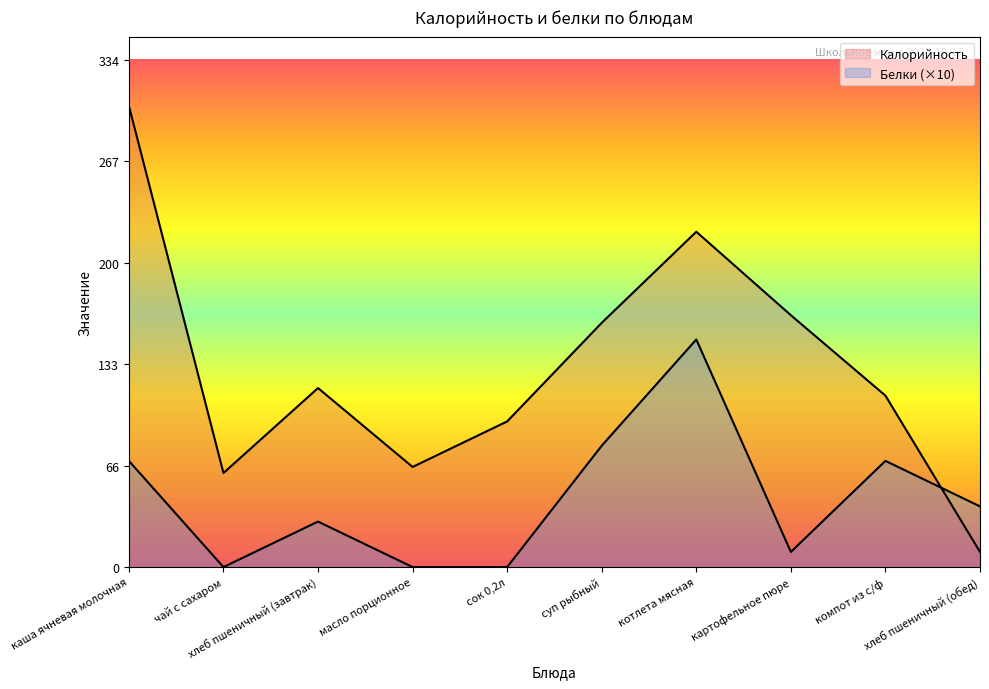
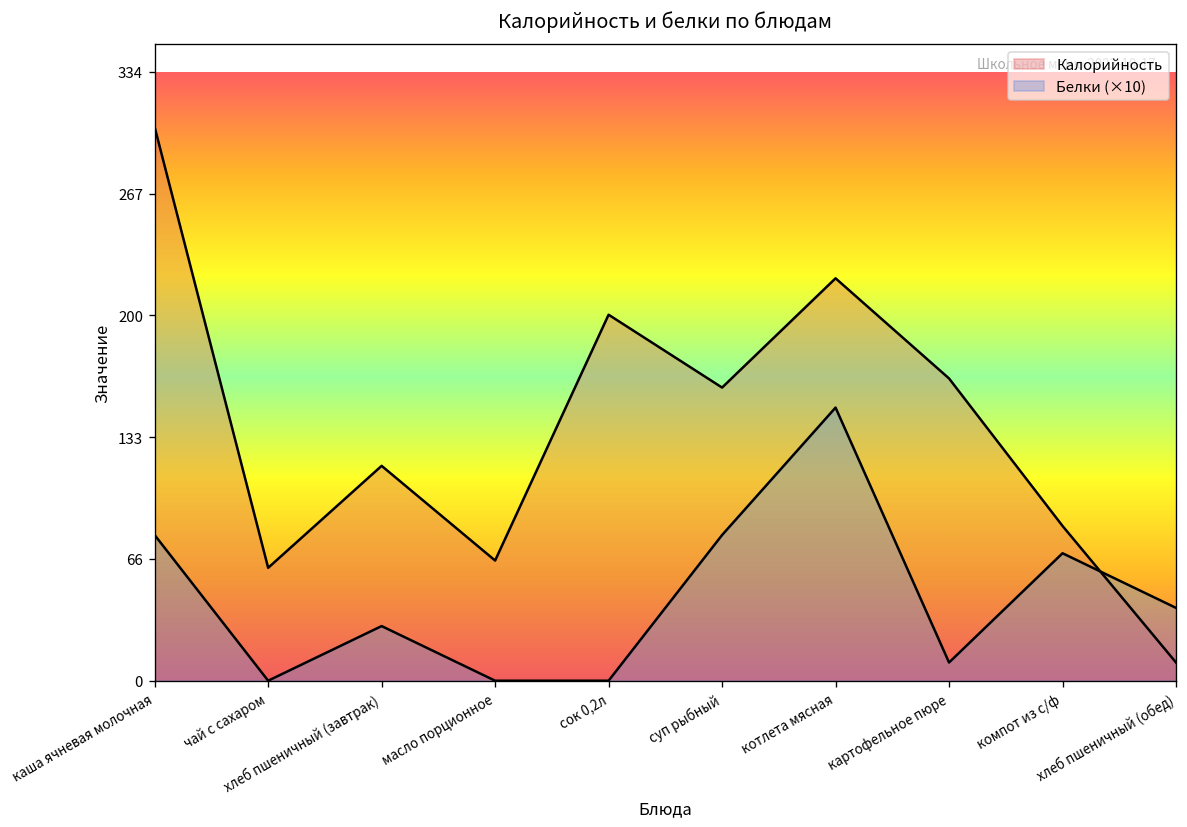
  {
    "Калорийность": {
      "каша ячневая молочная": 304,
      "чай с сахаром": 62,
      "хлеб пшеничный (завтрак)": 118,
      "масло порционное": 66,
-     "сок 0,2л": 96,
+     "сок 0,2л": 201,
      "суп рыбный": 161,
      "котлета мясная": 221,
      "картофельное пюре": 166,
-     "компот из с/ф": 113,
+     "компот из с/ф": 85,
      "хлеб пшеничный (обед)": 10
    },
    "Белки (×10)": {
-     "каша ячневая молочная": 70,
+     "каша ячневая молочная": 80,
      "чай с сахаром": 0,
      "хлеб пшеничный (завтрак)": 30,
      "масло порционное": 0,
      "сок 0,2л": 0,
      "суп рыбный": 80,
      "котлета мясная": 150,
      "картофельное пюре": 10,
      "компот из с/ф": 70,
      "хлеб пшеничный (обед)": 40
    }
  }
